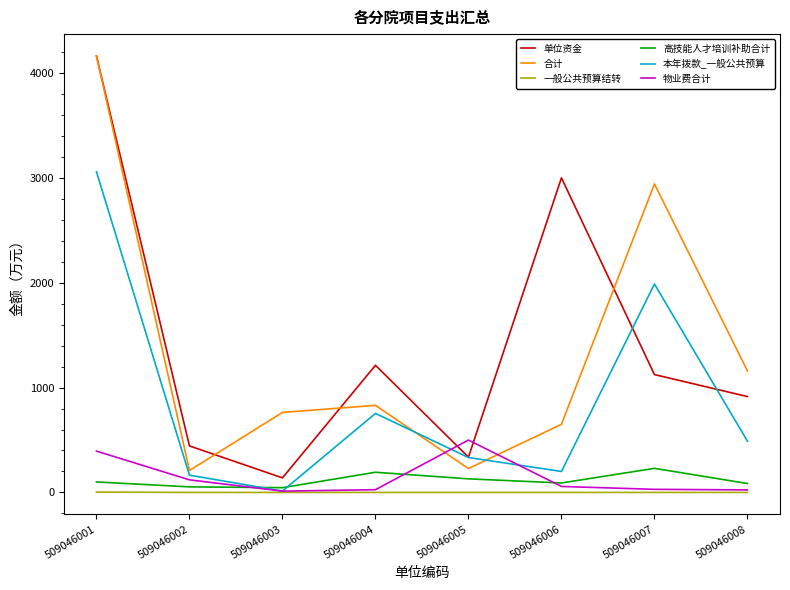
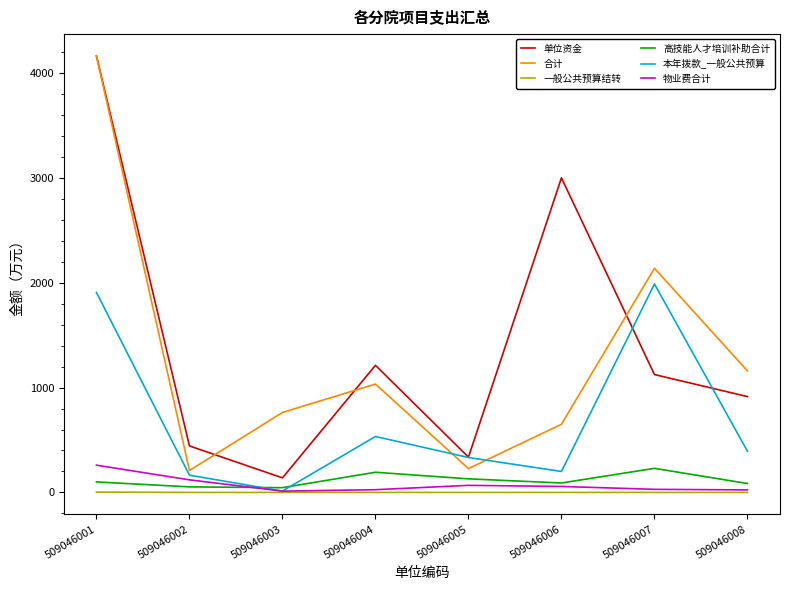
  {
    "单位资金": {
      "509046002": 440,
      "509046003": 140,
      "509046004": 1210,
      "509046006": 3000,
      "509046007": 1120,
      "509046008": 910
    },
    "合计": {
      "509046002": 210,
      "509046003": 760,
-     "509046004": 830,
+     "509046004": 1030,
      "509046005": 230,
      "509046006": 650,
-     "509046007": 2940,
+     "509046007": 2140,
      "509046008": 1160
    },
    "一般公共预算结转": {
      "509046001": 0,
      "509046002": 0,
      "509046004": 0,
      "509046005": 0,
      "509046006": 0,
      "509046007": 0
    },
    "高技能人才培训补助合计": {
      "509046001": 100,
      "509046002": 50,
      "509046003": 50,
      "509046004": 190,
      "509046005": 130,
      "509046006": 90,
      "509046007": 230,
      "509046008": 90
    },
    "本年拨款_一般公共预算": {
-     "509046001": 3060,
+     "509046001": 1910,
      "509046002": 160,
-     "509046004": 750,
+     "509046004": 530,
      "509046006": 200,
      "509046007": 1990,
-     "509046008": 490
+     "509046008": 390
    },
    "物业费合计": {
-     "509046001": 390,
+     "509046001": 260,
      "509046002": 120,
      "509046004": 30,
-     "509046005": 500,
+     "509046005": 70,
      "509046006": 60,
      "509046007": 30
    }
  }
